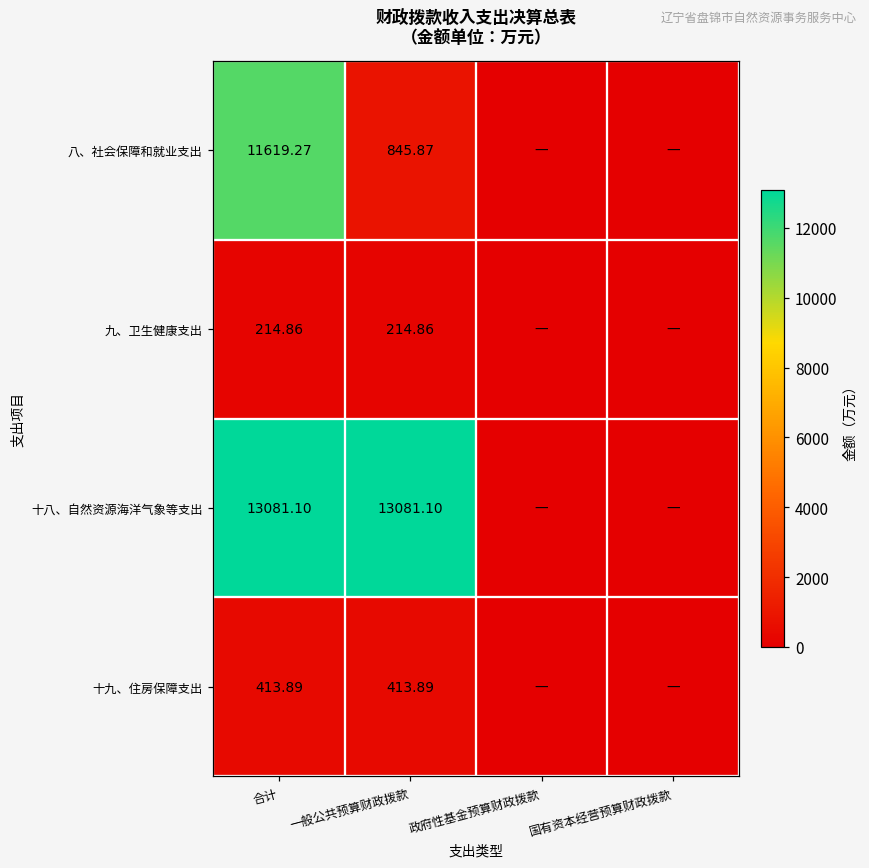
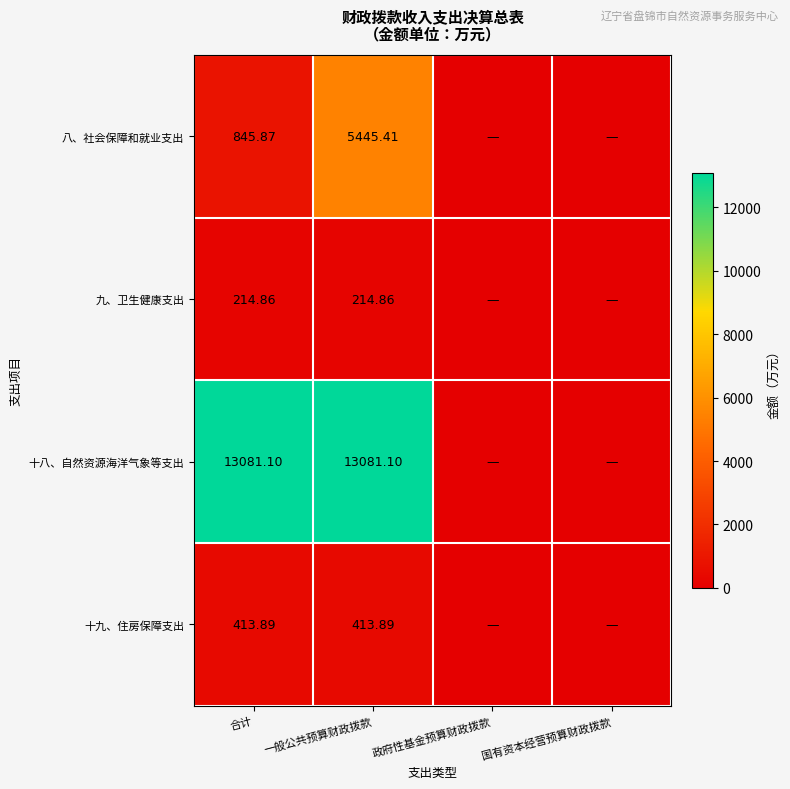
  {
    "八、社会保障和就业支出": {
-     "合计": 11619.27,
-     "一般公共预算财政拨款": 845.87
+     "合计": 845.87,
+     "一般公共预算财政拨款": 5445.41
    },
    "九、卫生健康支出": {
      "合计": 214.86,
      "一般公共预算财政拨款": 214.86
    },
    "十八、自然资源海洋气象等支出": {
      "合计": 13081.10,
      "一般公共预算财政拨款": 13081.10
    },
    "十九、住房保障支出": {
      "合计": 413.89,
      "一般公共预算财政拨款": 413.89
    }
  }
